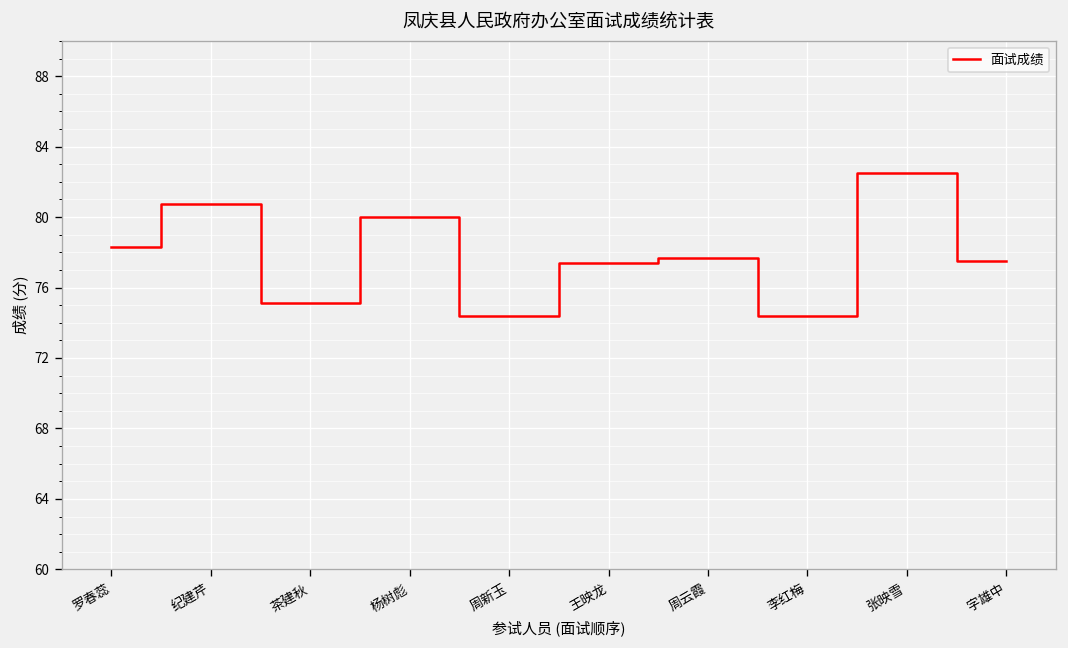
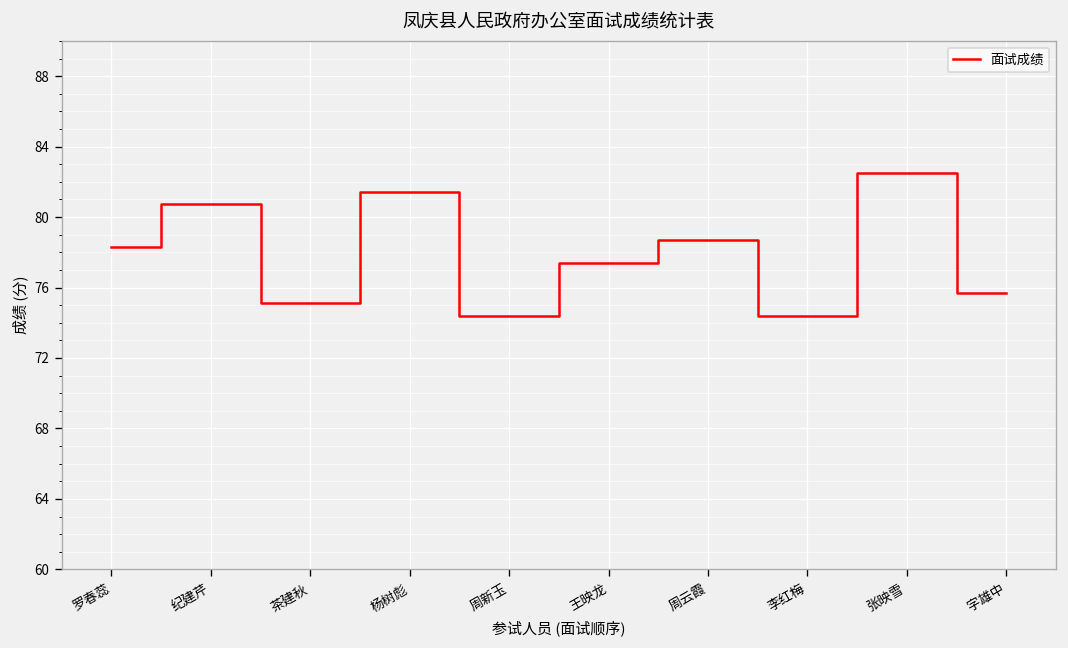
  {
    "罗春蕊": 78.3,
    "纪建芹": 80.8,
    "茶建秋": 75.1,
-   "杨树彪": 80.0,
+   "杨树彪": 81.4,
    "周新玉": 74.4,
    "王映龙": 77.4,
-   "周云霞": 77.7,
+   "周云霞": 78.7,
    "李红梅": 74.4,
    "张映雪": 82.5,
-   "字雄中": 77.5
+   "字雄中": 75.7
  }
